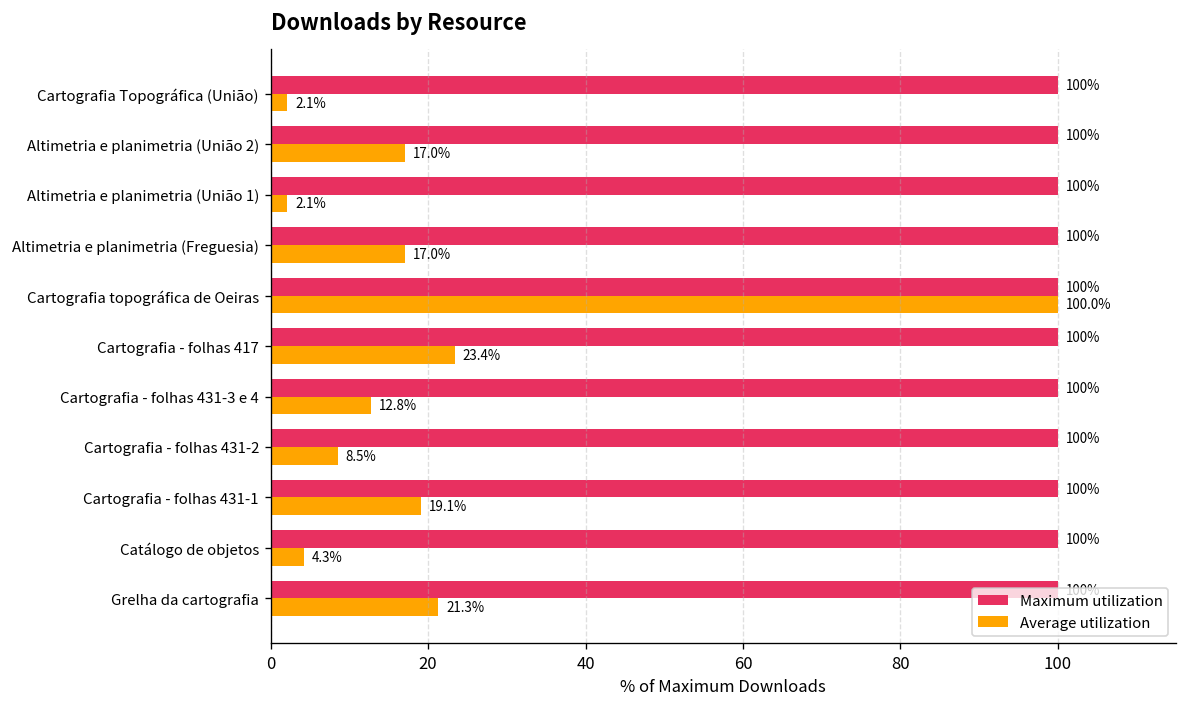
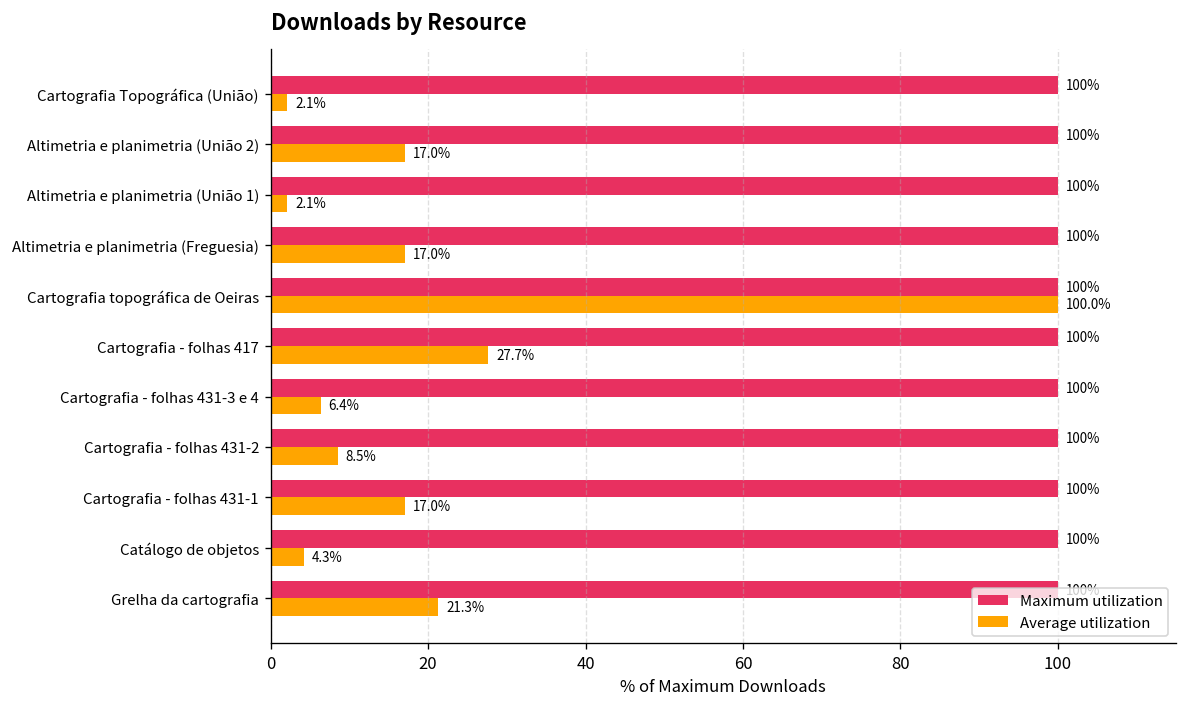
  {
    "Maximum utilization": {
      "Cartografia Topográfica (União)": "100%",
      "Altimetria e planimetria (União 2)": "100%",
      "Altimetria e planimetria (União 1)": "100%",
      "Altimetria e planimetria (Freguesia)": "100%",
      "Cartografia topográfica de Oeiras": "100%",
      "Cartografia - folhas 417": "100%",
      "Cartografia - folhas 431-3 e 4": "100%",
      "Cartografia - folhas 431-2": "100%",
      "Cartografia - folhas 431-1": "100%",
      "Catálogo de objetos": "100%"
    },
    "Average utilization": {
      "Cartografia Topográfica (União)": "2.1%",
      "Altimetria e planimetria (União 2)": "17.0%",
      "Altimetria e planimetria (União 1)": "2.1%",
      "Altimetria e planimetria (Freguesia)": "17.0%",
      "Cartografia topográfica de Oeiras": "100.0%",
-     "Cartografia - folhas 417": "23.4%",
-     "Cartografia - folhas 431-3 e 4": "12.8%",
+     "Cartografia - folhas 417": "27.7%",
+     "Cartografia - folhas 431-3 e 4": "6.4%",
      "Cartografia - folhas 431-2": "8.5%",
-     "Cartografia - folhas 431-1": "19.1%",
+     "Cartografia - folhas 431-1": "17.0%",
      "Catálogo de objetos": "4.3%",
      "Grelha da cartografia": "21.3%"
    }
  }
